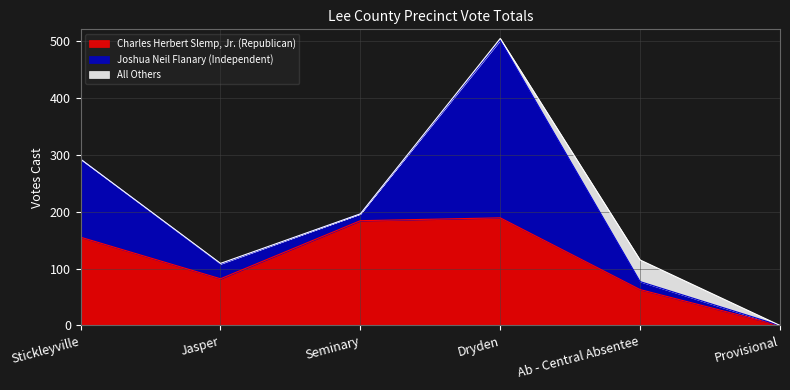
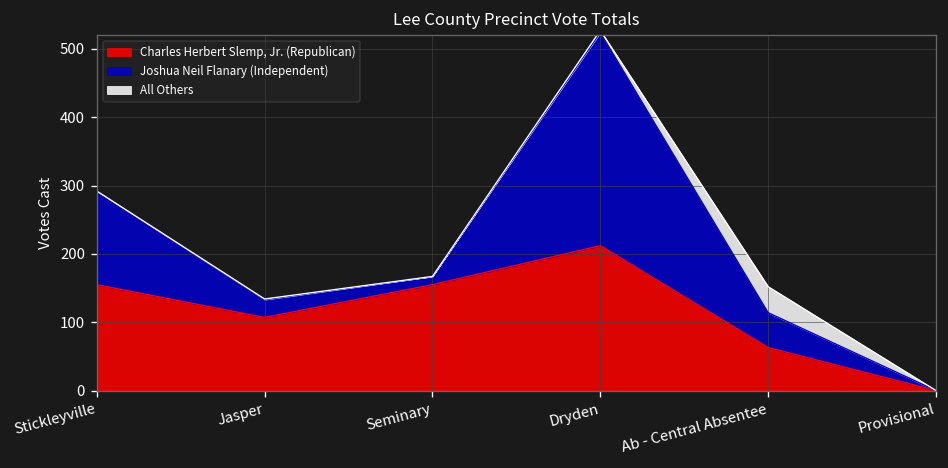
  {
    "Charles Herbert Slemp, Jr. (Republican)": {
      "Stickleyville": 160,
-     "Jasper": 80,
-     "Seminary": 180,
-     "Dryden": 190,
+     "Jasper": 110,
+     "Seminary": 160,
+     "Dryden": 210,
      "Ab - Central Absentee": 60
    },
    "Joshua Neil Flanary (Independent)": {
-     "Ab - Central Absentee": 10
+     "Ab - Central Absentee": 50
    },
    "All Others": {
      "Ab - Central Absentee": 40
    }
  }
